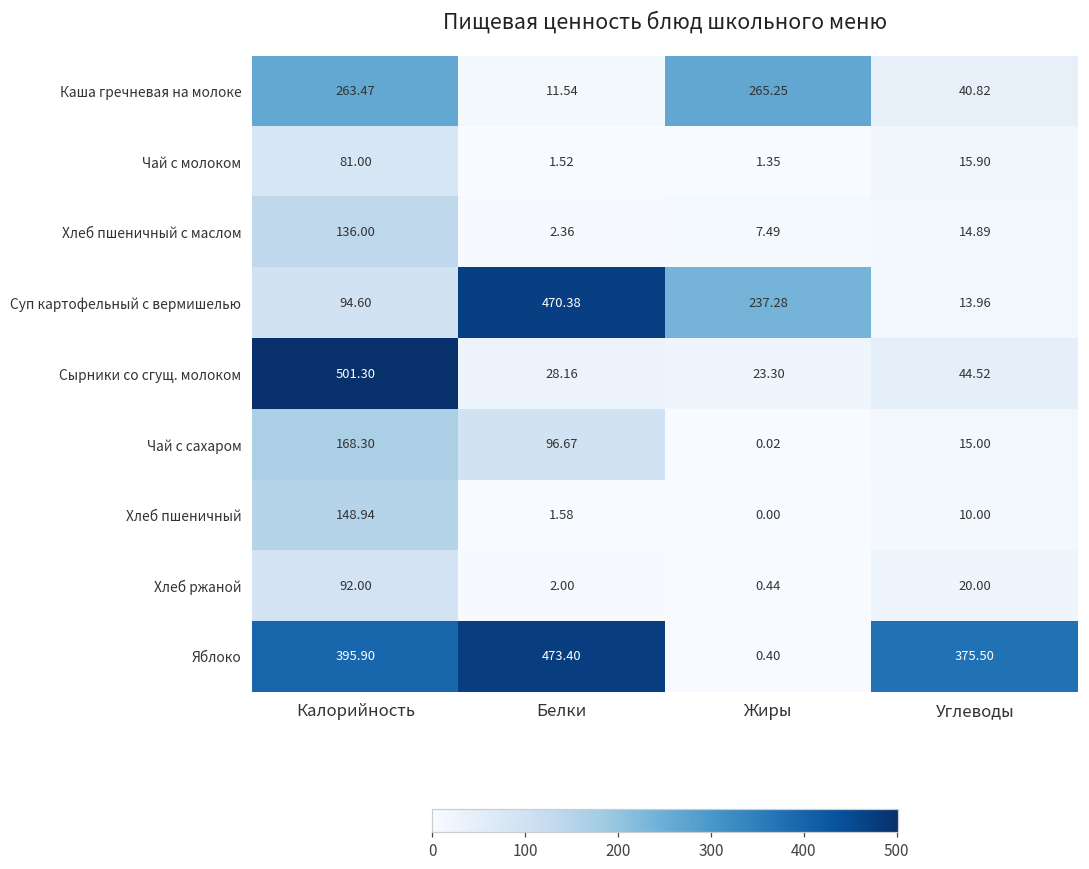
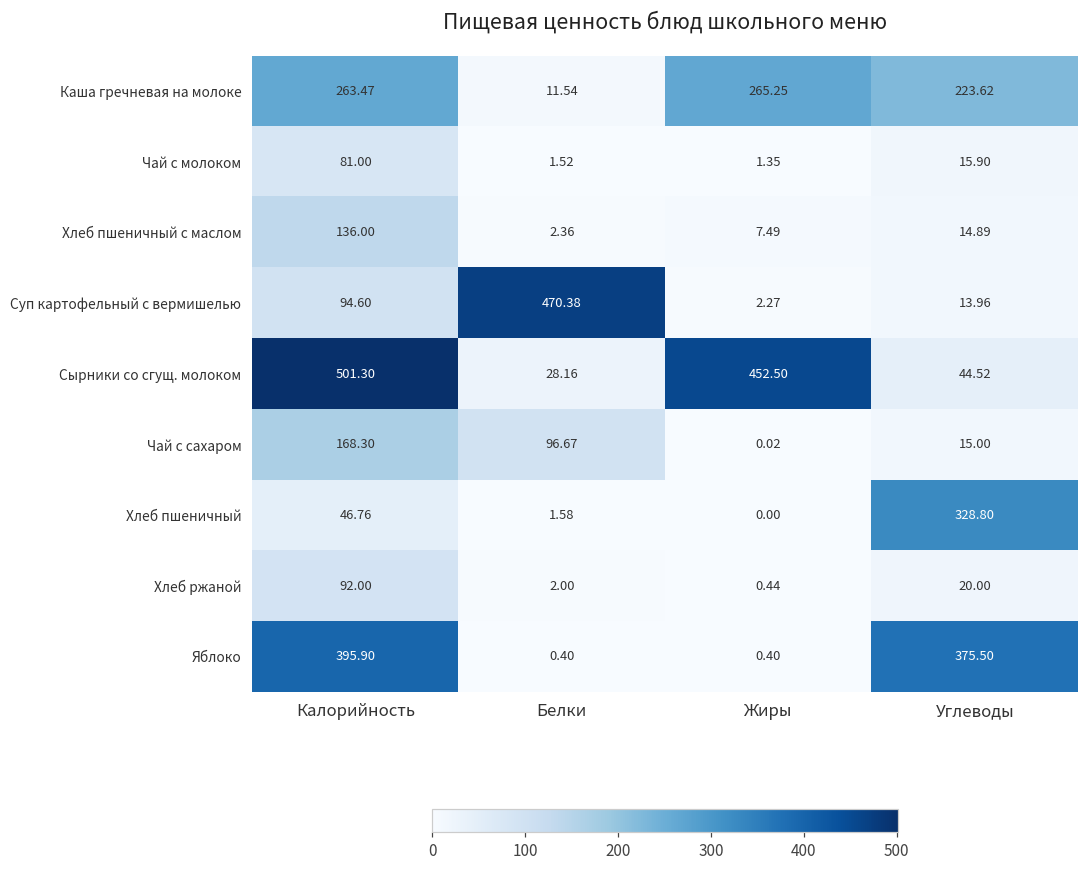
  {
    "Каша гречневая на молоке": {
      "Калорийность": 263.47,
      "Белки": 11.54,
      "Жиры": 265.25,
-     "Углеводы": 40.82
+     "Углеводы": 223.62
    },
    "Чай с молоком": {
      "Калорийность": 81.00,
      "Белки": 1.52,
      "Жиры": 1.35,
      "Углеводы": 15.90
    },
    "Хлеб пшеничный с маслом": {
      "Калорийность": 136.00,
      "Белки": 2.36,
      "Жиры": 7.49,
      "Углеводы": 14.89
    },
    "Суп картофельный с вермишелью": {
      "Калорийность": 94.60,
      "Белки": 470.38,
-     "Жиры": 237.28,
+     "Жиры": 2.27,
      "Углеводы": 13.96
    },
    "Сырники со сгущ. молоком": {
      "Калорийность": 501.30,
      "Белки": 28.16,
-     "Жиры": 23.30,
+     "Жиры": 452.50,
      "Углеводы": 44.52
    },
    "Чай с сахаром": {
      "Калорийность": 168.30,
      "Белки": 96.67,
      "Жиры": 0.02,
      "Углеводы": 15.00
    },
    "Хлеб пшеничный": {
-     "Калорийность": 148.94,
+     "Калорийность": 46.76,
      "Белки": 1.58,
      "Жиры": 0.00,
-     "Углеводы": 10.00
+     "Углеводы": 328.80
    },
    "Хлеб ржаной": {
      "Калорийность": 92.00,
      "Белки": 2.00,
      "Жиры": 0.44,
      "Углеводы": 20.00
    },
    "Яблоко": {
      "Калорийность": 395.90,
-     "Белки": 473.40,
+     "Белки": 0.40,
      "Жиры": 0.40,
      "Углеводы": 375.50
    }
  }
